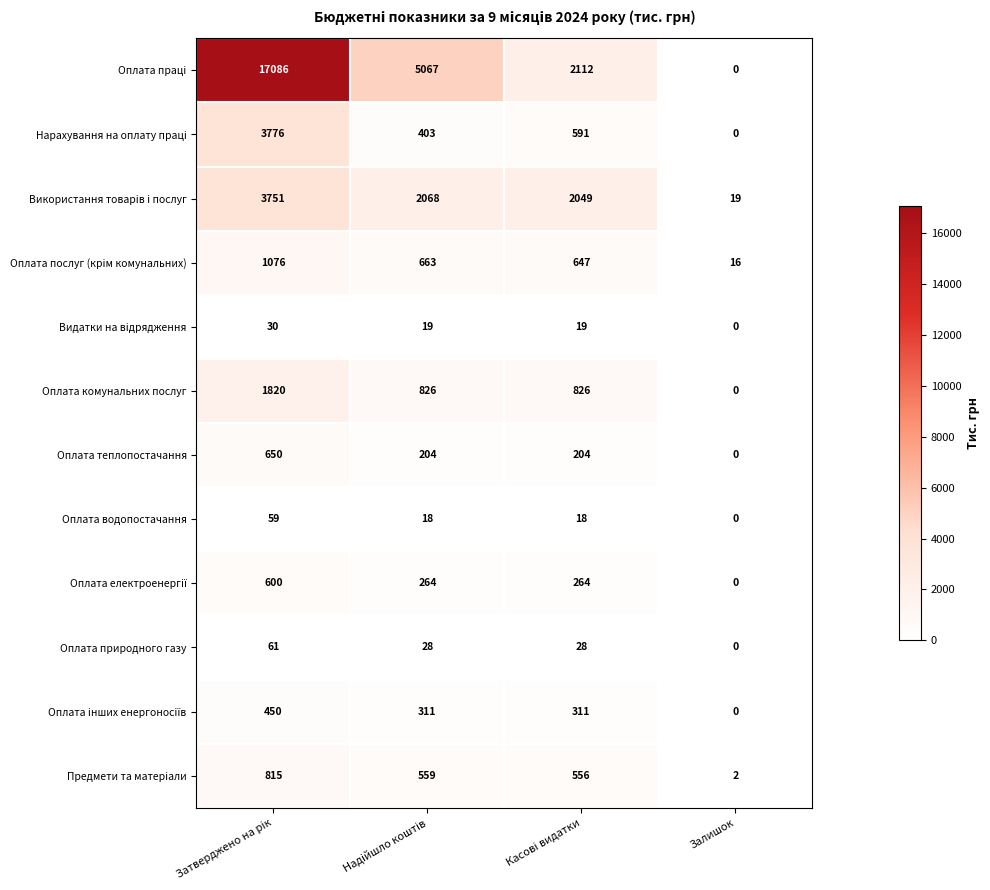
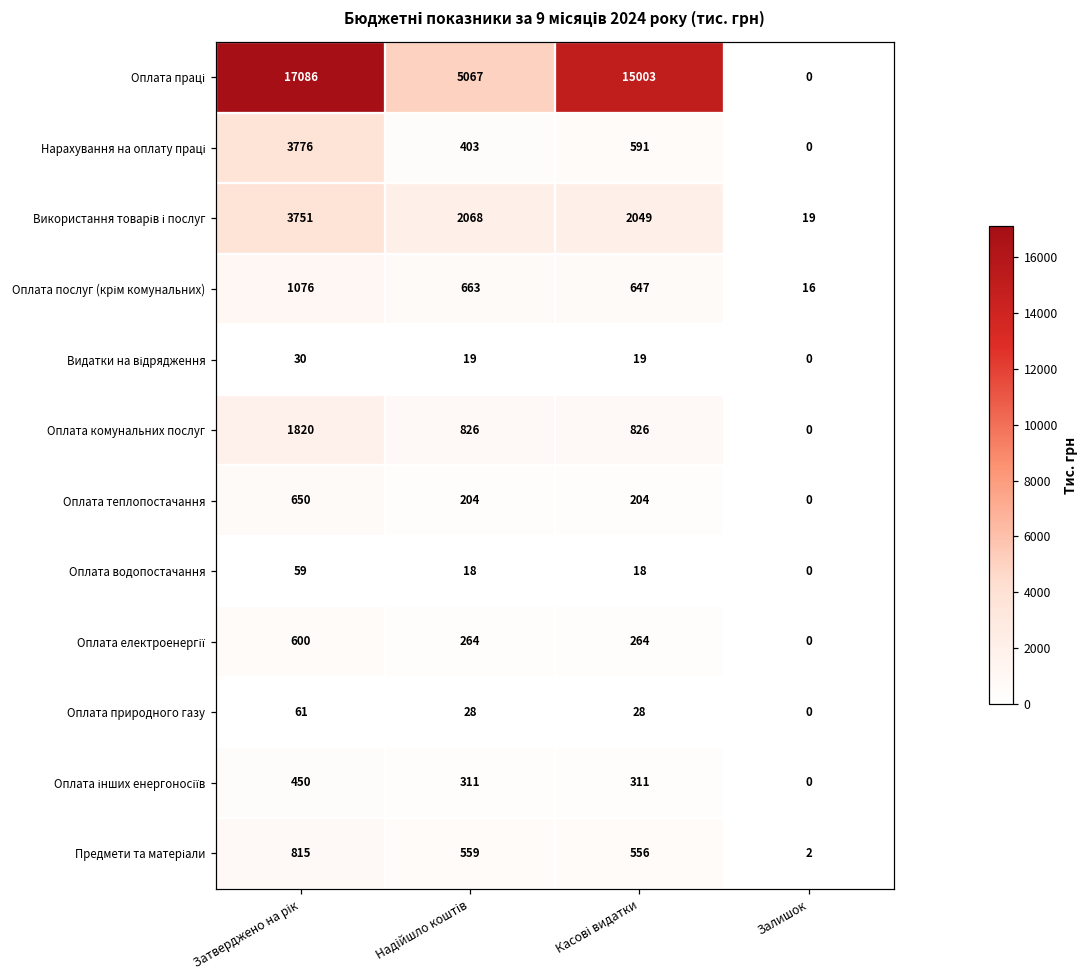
  {
    "Оплата праці": {
      "Затверджено на рік": 17086,
      "Надійшло коштів": 5067,
-     "Касові видатки": 2112,
+     "Касові видатки": 15003,
      "Залишок": 0
    },
    "Нарахування на оплату праці": {
      "Затверджено на рік": 3776,
      "Надійшло коштів": 403,
      "Касові видатки": 591,
      "Залишок": 0
    },
    "Використання товарів і послуг": {
      "Затверджено на рік": 3751,
      "Надійшло коштів": 2068,
      "Касові видатки": 2049,
      "Залишок": 19
    },
    "Оплата послуг (крім комунальних)": {
      "Затверджено на рік": 1076,
      "Надійшло коштів": 663,
      "Касові видатки": 647,
      "Залишок": 16
    },
    "Видатки на відрядження": {
      "Затверджено на рік": 30,
      "Надійшло коштів": 19,
      "Касові видатки": 19,
      "Залишок": 0
    },
    "Оплата комунальних послуг": {
      "Затверджено на рік": 1820,
      "Надійшло коштів": 826,
      "Касові видатки": 826,
      "Залишок": 0
    },
    "Оплата теплопостачання": {
      "Затверджено на рік": 650,
      "Надійшло коштів": 204,
      "Касові видатки": 204,
      "Залишок": 0
    },
    "Оплата водопостачання": {
      "Затверджено на рік": 59,
      "Надійшло коштів": 18,
      "Касові видатки": 18,
      "Залишок": 0
    },
    "Оплата електроенергії": {
      "Затверджено на рік": 600,
      "Надійшло коштів": 264,
      "Касові видатки": 264,
      "Залишок": 0
    },
    "Оплата природного газу": {
      "Затверджено на рік": 61,
      "Надійшло коштів": 28,
      "Касові видатки": 28,
      "Залишок": 0
    },
    "Оплата інших енергоносіїв": {
      "Затверджено на рік": 450,
      "Надійшло коштів": 311,
      "Касові видатки": 311,
      "Залишок": 0
    },
    "Предмети та матеріали": {
      "Затверджено на рік": 815,
      "Надійшло коштів": 559,
      "Касові видатки": 556,
      "Залишок": 2
    }
  }
